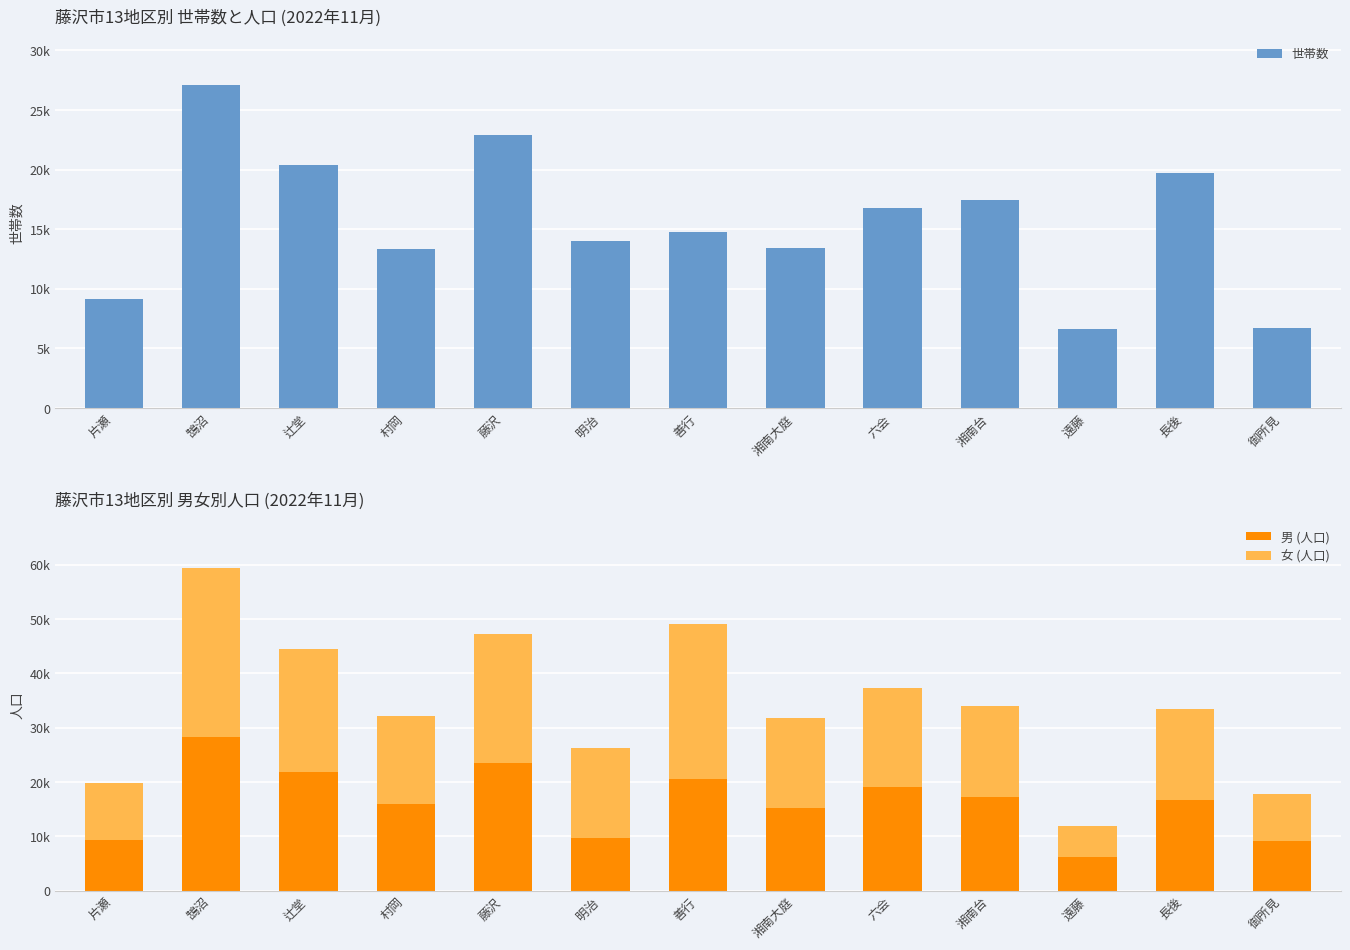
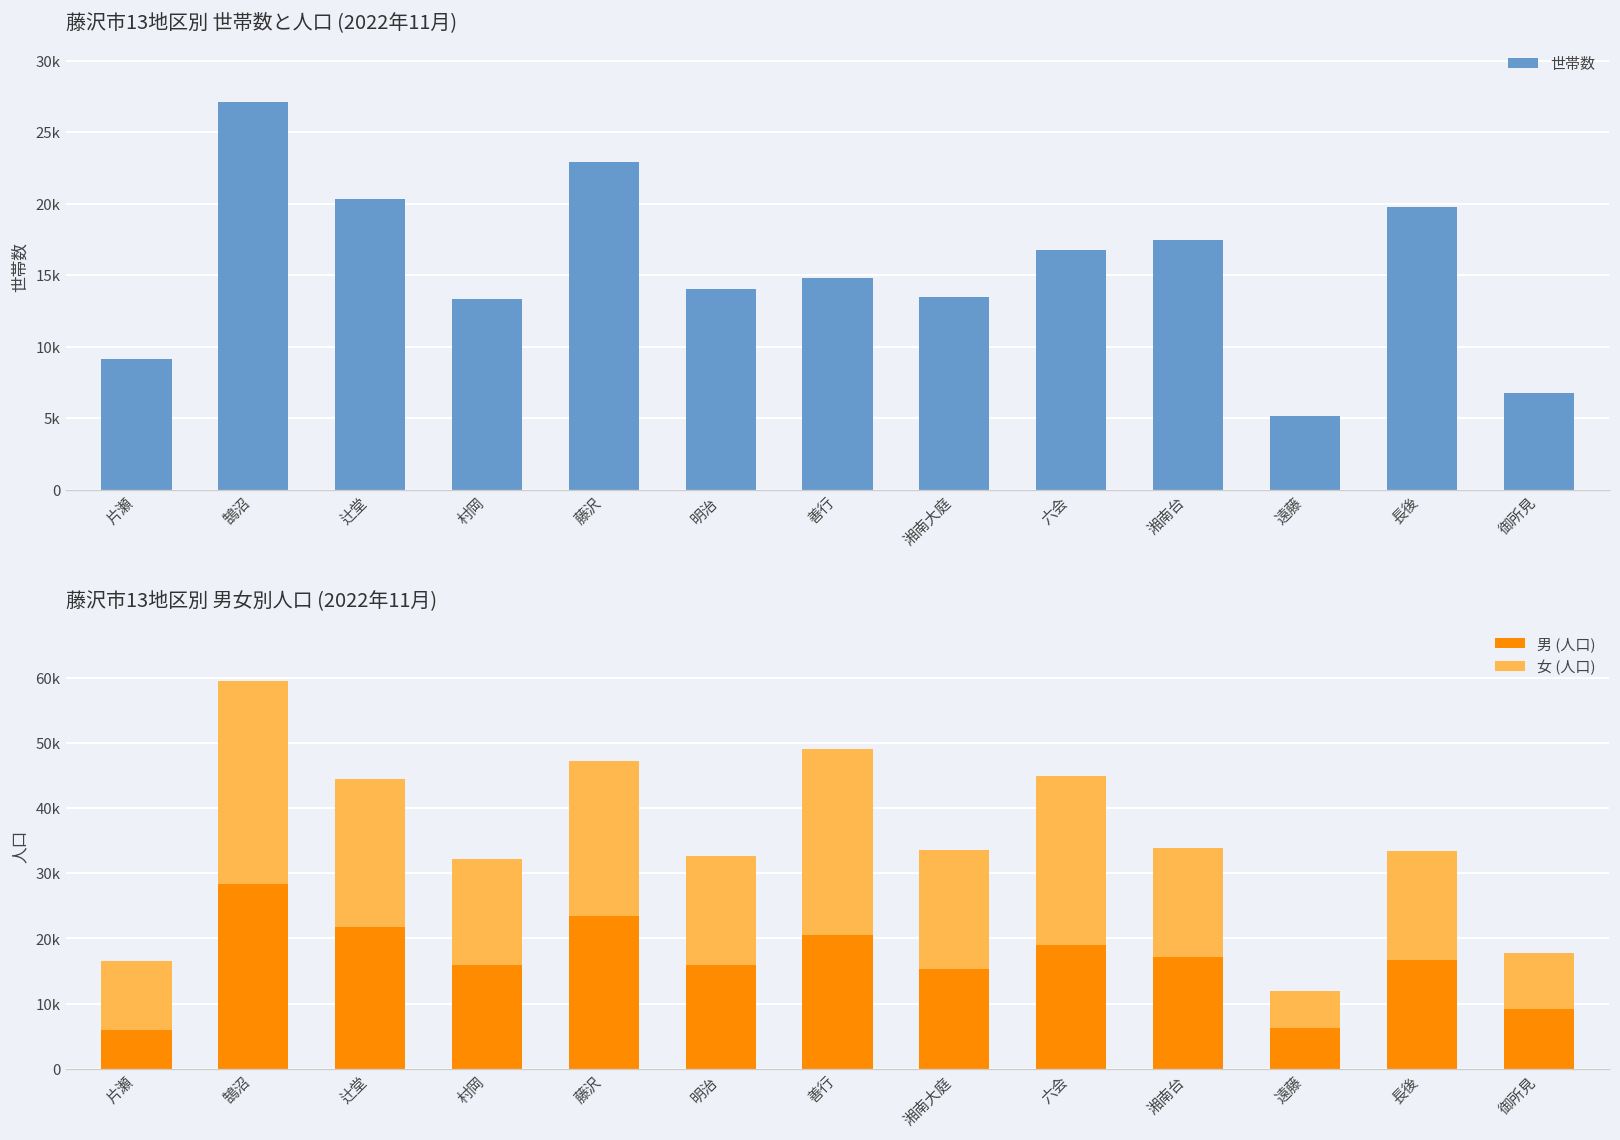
  {
    "藤沢市13地区別 世帯数と人口 (2022年11月)": {
      "片瀬": 9100,
      "鵠沼": 27100,
      "辻堂": 20300,
      "村岡": 13300,
      "藤沢": 22900,
      "明治": 14000,
      "善行": 14800,
      "湘南大庭": 13400,
      "六会": 16800,
      "湘南台": 17500,
-     "遠藤": 6600,
+     "遠藤": 5200,
      "長後": 19700,
      "御所見": 6700
    },
    "藤沢市13地区別 男女別人口 (2022年11月)": {
      "男 (人口)": {
-       "片瀬": 9000,
+       "片瀬": 6000,
        "鵠沼": 28000,
        "辻堂": 22000,
        "村岡": 16000,
        "藤沢": 24000,
-       "明治": 10000,
+       "明治": 16000,
        "善行": 20000,
        "湘南大庭": 15000,
        "六会": 19000,
        "湘南台": 17000,
        "遠藤": 6000,
        "長後": 17000,
        "御所見": 9000
      },
      "女 (人口)": {
        "片瀬": 11000,
        "鵠沼": 31000,
        "辻堂": 23000,
        "村岡": 16000,
        "藤沢": 24000,
        "明治": 17000,
        "善行": 29000,
-       "湘南大庭": 16000,
-       "六会": 18000,
+       "湘南大庭": 18000,
+       "六会": 26000,
        "湘南台": 17000,
        "遠藤": 6000,
        "長後": 17000,
        "御所見": 9000
      }
    }
  }
